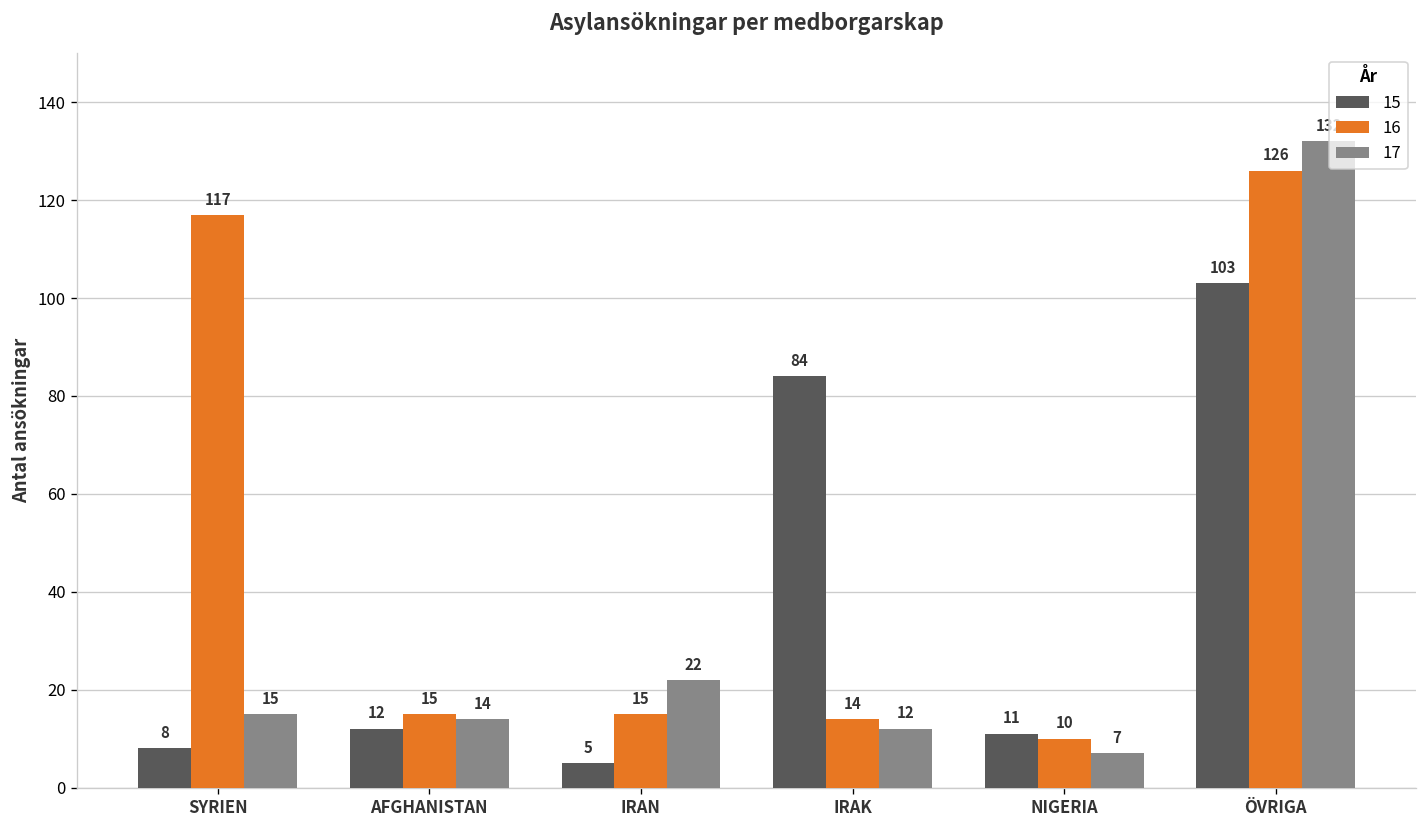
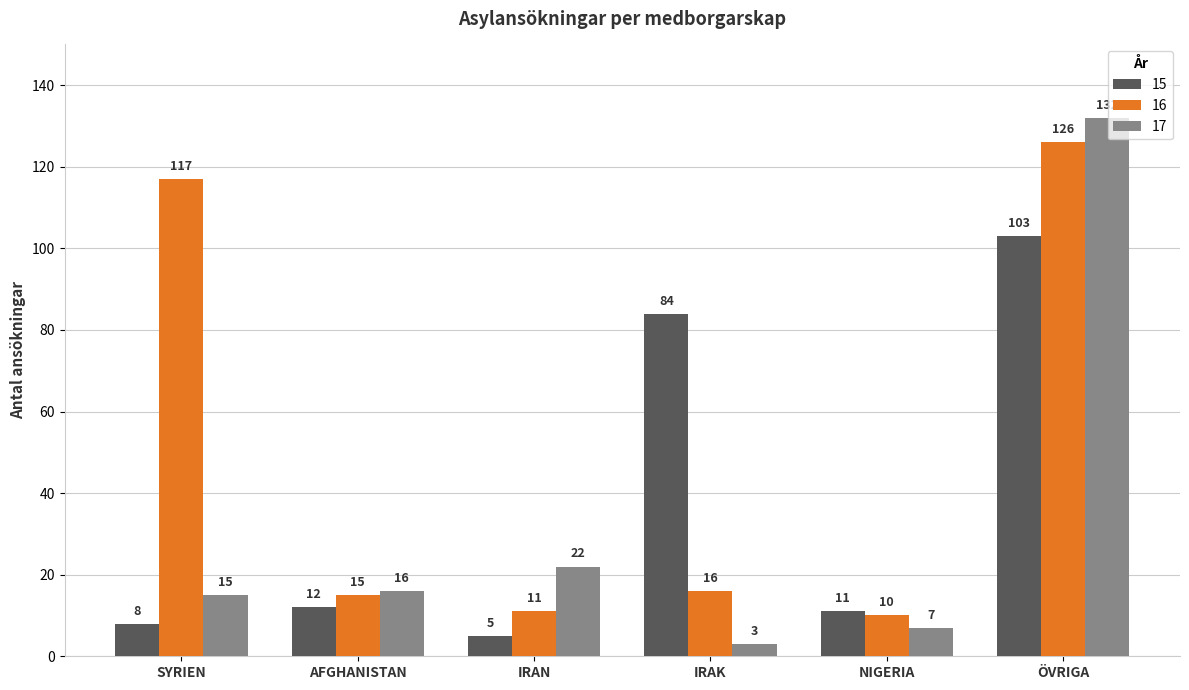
  {
    "15": {
      "SYRIEN": 8,
      "AFGHANISTAN": 12,
      "IRAN": 5,
      "IRAK": 84,
      "NIGERIA": 11,
      "ÖVRIGA": 103
    },
    "16": {
      "SYRIEN": 117,
      "AFGHANISTAN": 15,
-     "IRAN": 15,
-     "IRAK": 14,
+     "IRAN": 11,
+     "IRAK": 16,
      "NIGERIA": 10,
      "ÖVRIGA": 126
    },
    "17": {
      "SYRIEN": 15,
-     "AFGHANISTAN": 14,
+     "AFGHANISTAN": 16,
      "IRAN": 22,
-     "IRAK": 12,
+     "IRAK": 3,
      "NIGERIA": 7
    }
  }
